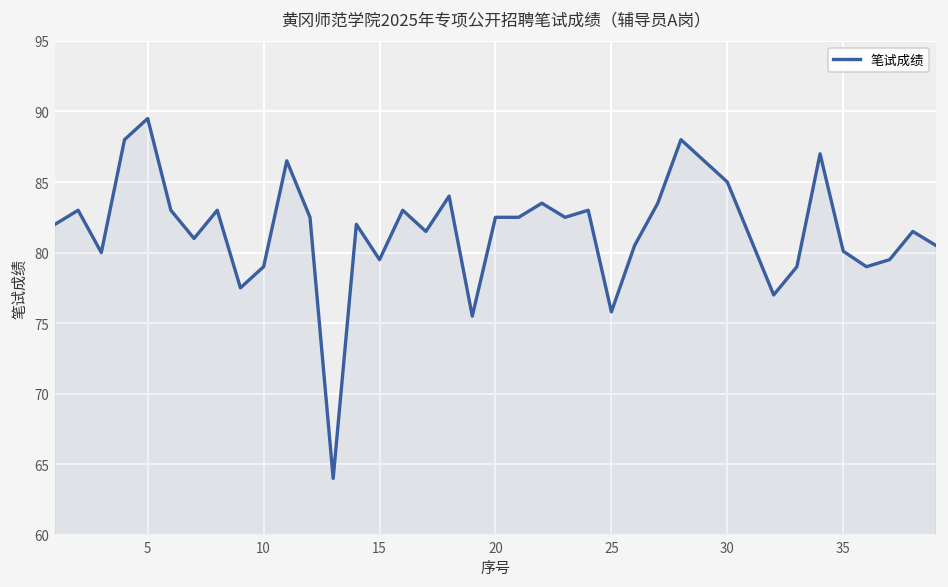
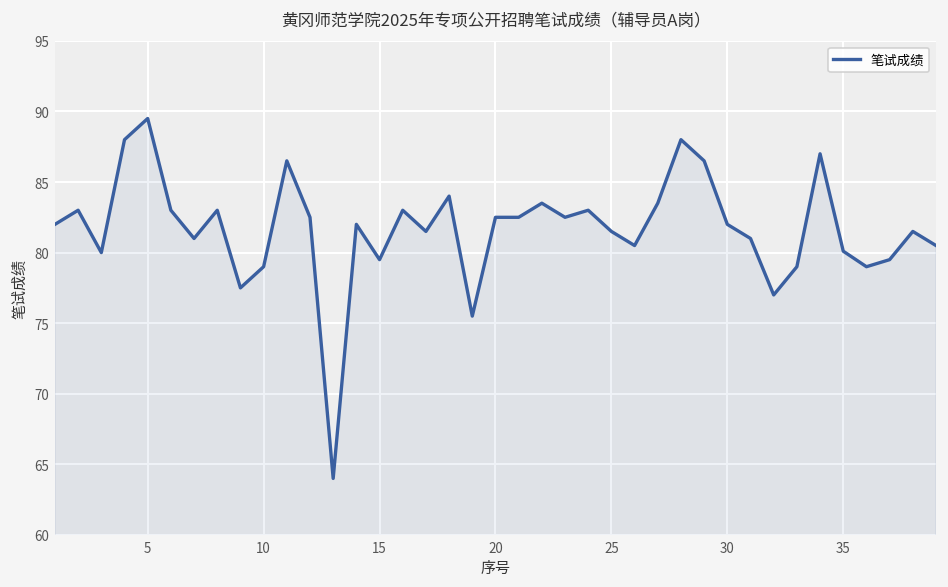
  {
    "5": 89.5,
    "10": 79.0,
    "15": 79.5,
    "20": 82.5,
-   "25": 75.8,
-   "30": 85,
+   "25": 81.5,
+   "30": 82,
    "35": 80.1
  }
